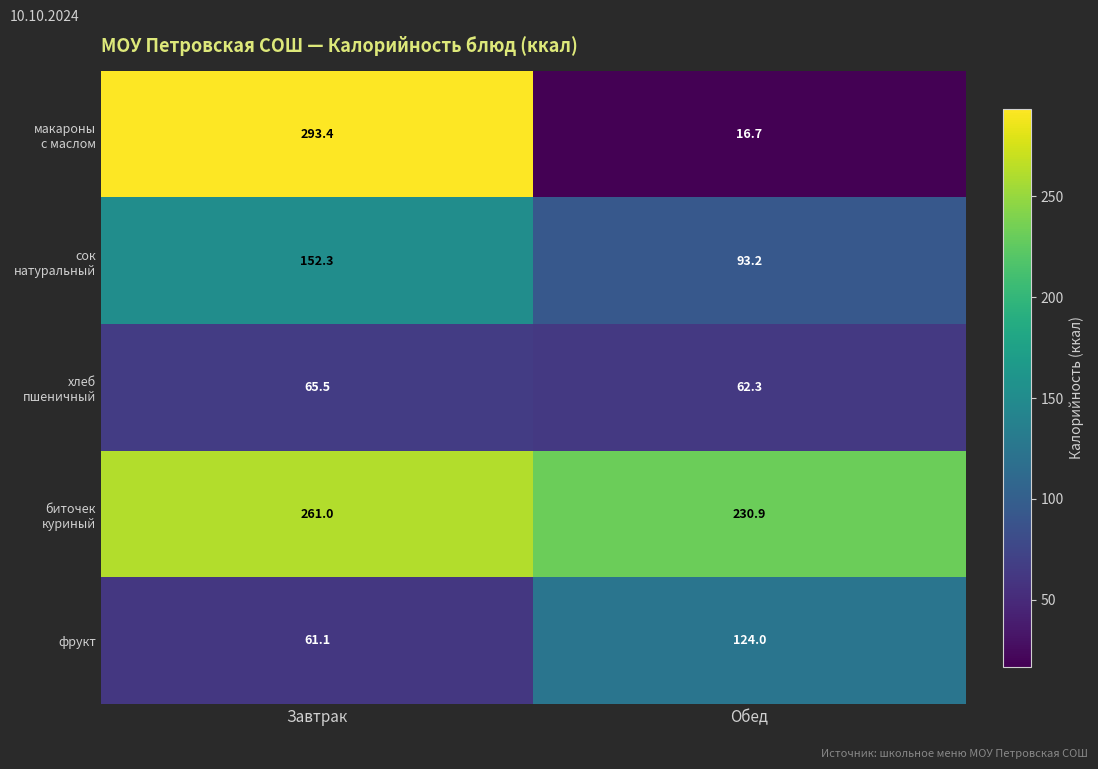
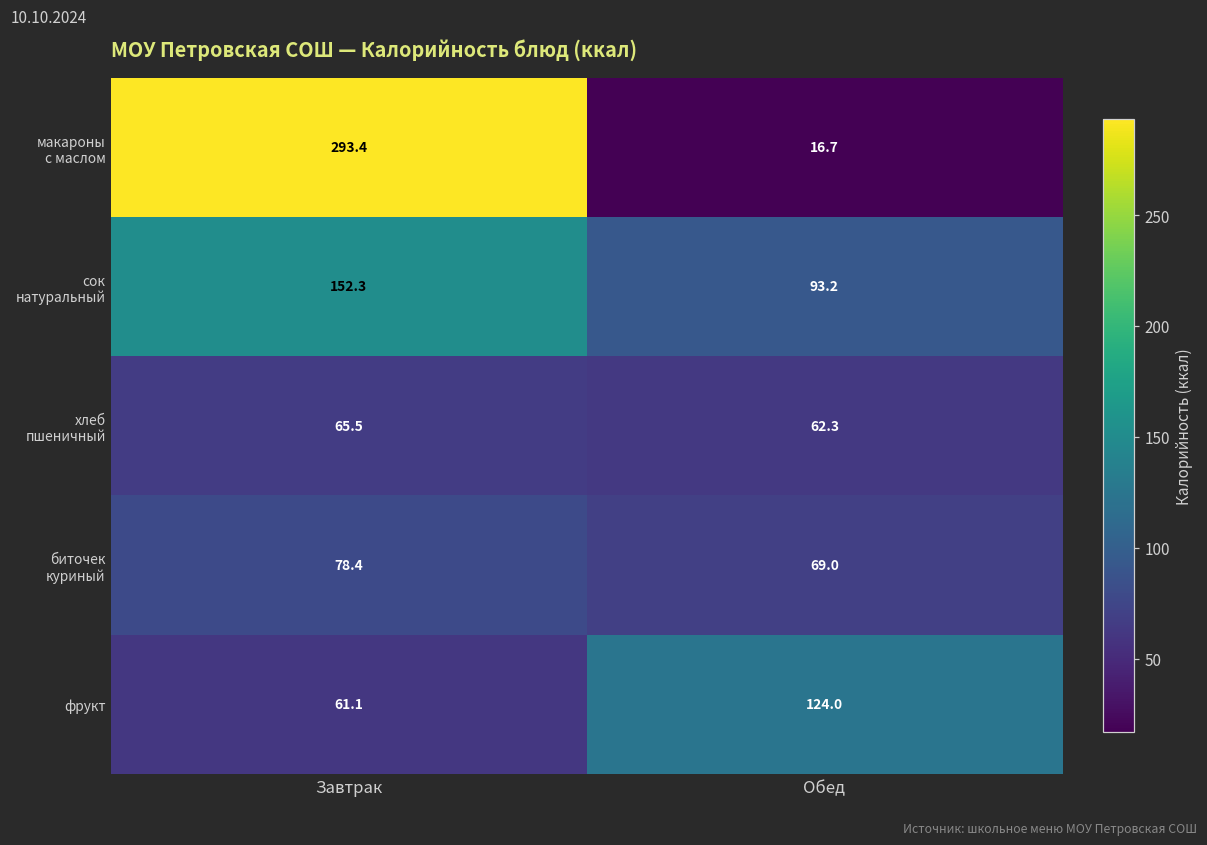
  {
    "макароны с маслом": {
      "Завтрак": 293.4,
      "Обед": 16.7
    },
    "сок натуральный": {
      "Завтрак": 152.3,
      "Обед": 93.2
    },
    "хлеб пшеничный": {
      "Завтрак": 65.5,
      "Обед": 62.3
    },
    "биточек куриный": {
-     "Завтрак": 261.0,
-     "Обед": 230.9
+     "Завтрак": 78.4,
+     "Обед": 69.0
    },
    "фрукт": {
      "Завтрак": 61.1,
      "Обед": 124.0
    }
  }
